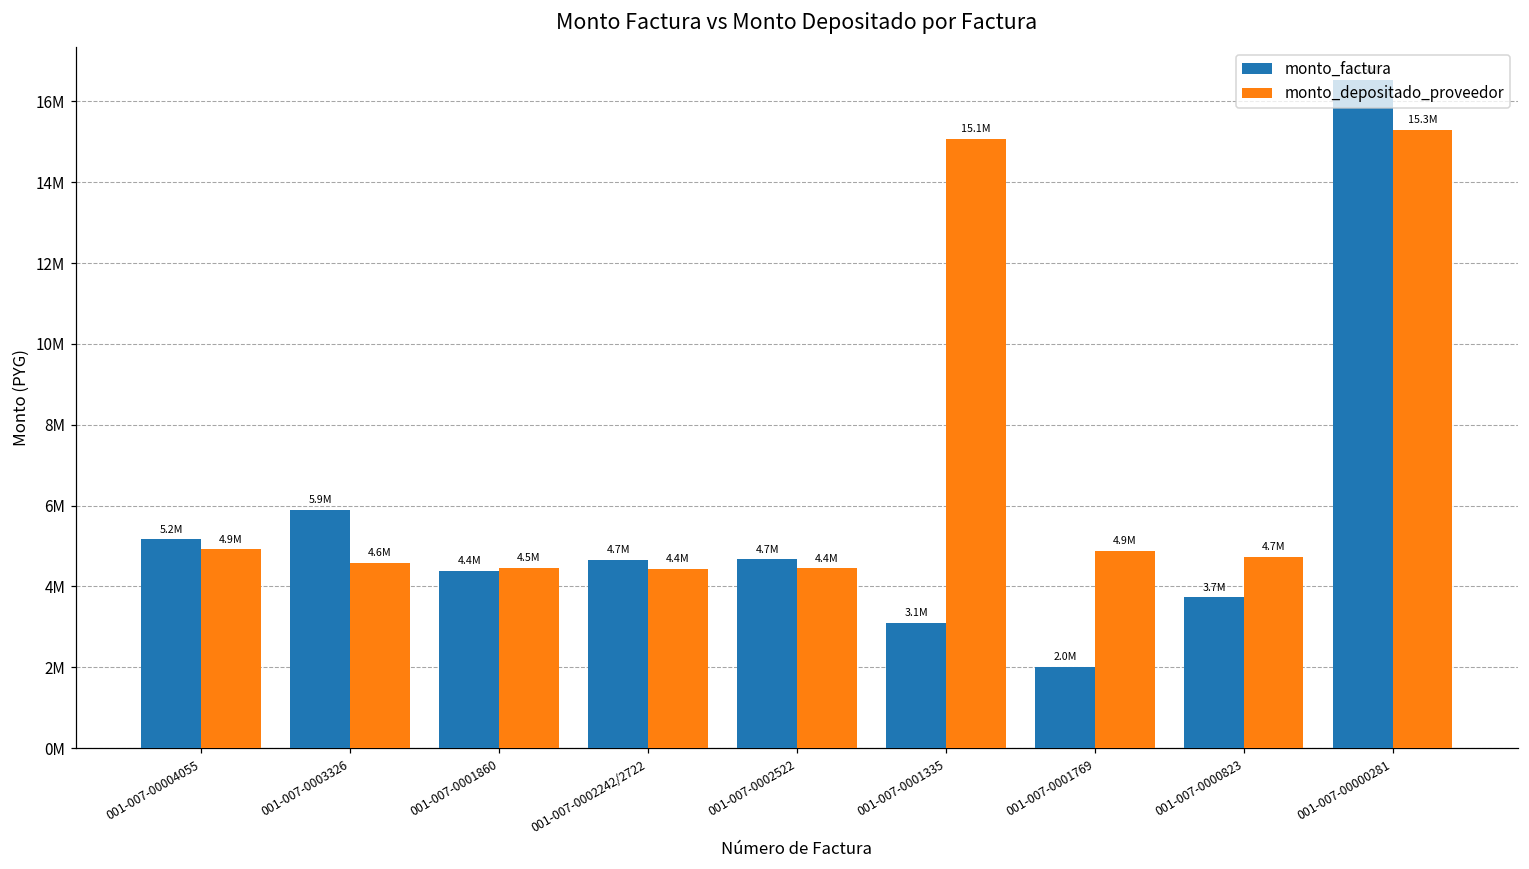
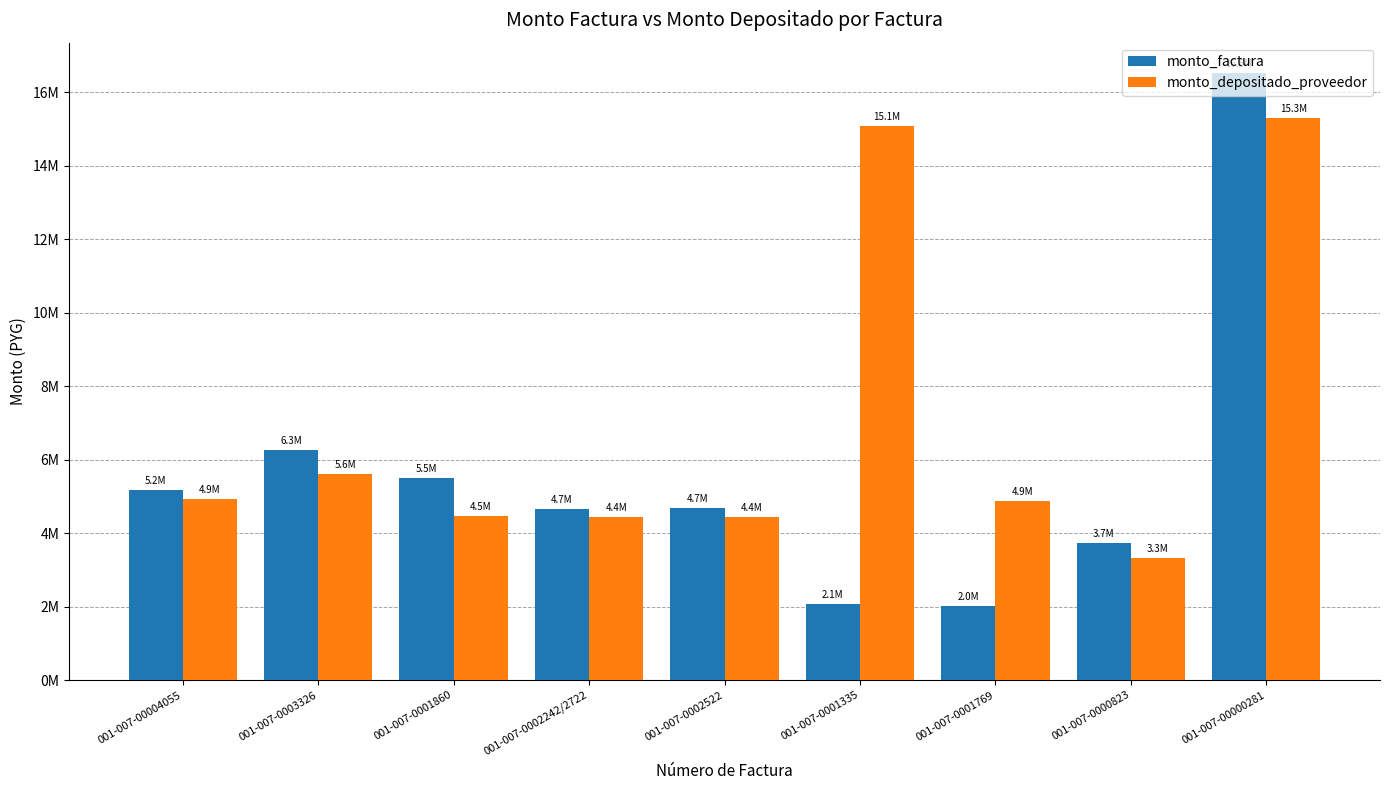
  {
    "monto_factura": {
      "001-007-00004055": "5.2M",
-     "001-007-0003326": "5.9M",
-     "001-007-0001860": "4.4M",
+     "001-007-0003326": "6.3M",
+     "001-007-0001860": "5.5M",
      "001-007-0002242/2722": "4.7M",
      "001-007-0002522": "4.7M",
-     "001-007-0001335": "3.1M",
+     "001-007-0001335": "2.1M",
      "001-007-0001769": "2.0M",
      "001-007-0000823": "3.7M"
    },
    "monto_depositado_proveedor": {
      "001-007-00004055": "4.9M",
-     "001-007-0003326": "4.6M",
+     "001-007-0003326": "5.6M",
      "001-007-0001860": "4.5M",
      "001-007-0002242/2722": "4.4M",
      "001-007-0002522": "4.4M",
      "001-007-0001335": "15.1M",
      "001-007-0001769": "4.9M",
-     "001-007-0000823": "4.7M",
+     "001-007-0000823": "3.3M",
      "001-007-00000281": "15.3M"
    }
  }
